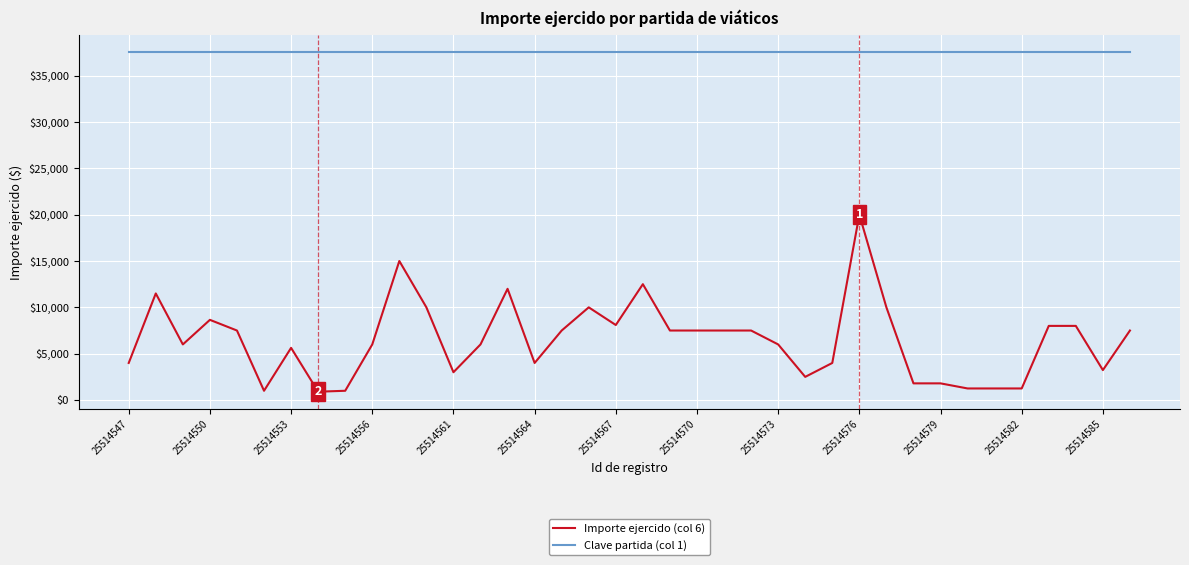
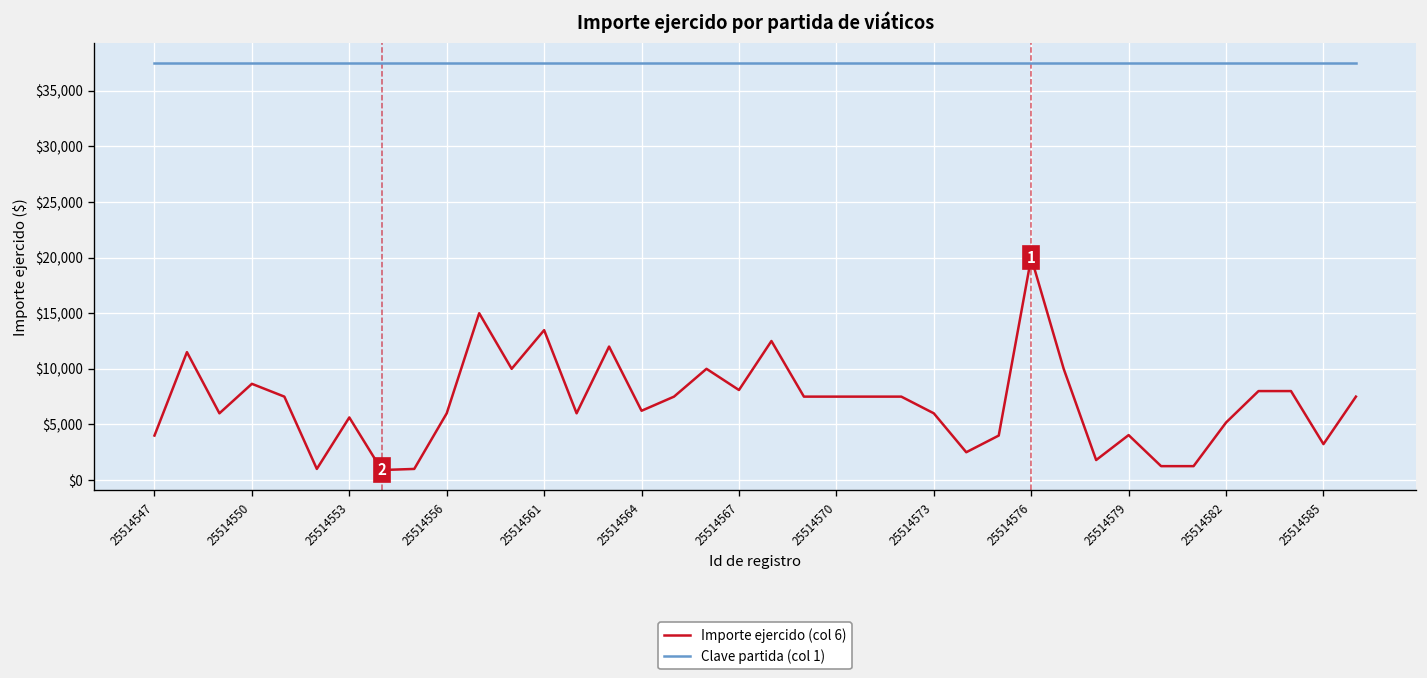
  {
    "Importe ejercido (col 6)": {
      "25514547": "$4,000",
      "25514550": "$9,000",
      "25514553": "$6,000",
      "25514556": "$6,000",
-     "25514561": "$3,000",
-     "25514564": "$4,000",
+     "25514561": "$13,000",
+     "25514564": "$6,000",
      "25514567": "$8,000",
      "25514570": "$8,000",
      "25514573": "$6,000",
-     "25514579": "$2,000",
-     "25514582": "$1,000",
+     "25514579": "$4,000",
+     "25514582": "$5,000",
      "25514585": "$3,000"
    },
    "Clave partida (col 1)": {
      "25514547": "$38,000",
      "25514550": "$38,000",
      "25514553": "$38,000",
      "25514556": "$38,000",
      "25514561": "$38,000",
      "25514564": "$38,000",
      "25514567": "$38,000",
      "25514570": "$38,000",
      "25514573": "$38,000",
      "25514576": "$38,000",
      "25514579": "$38,000",
      "25514582": "$38,000",
      "25514585": "$38,000"
    }
  }
